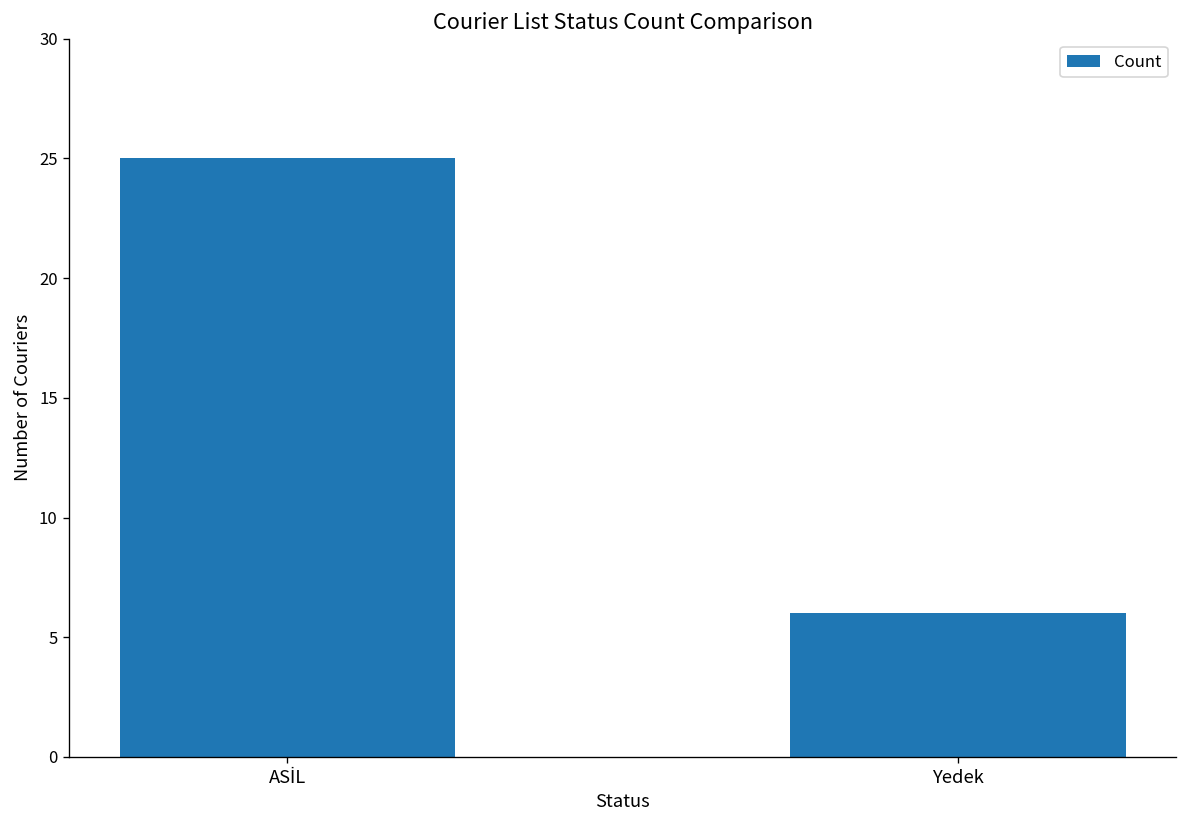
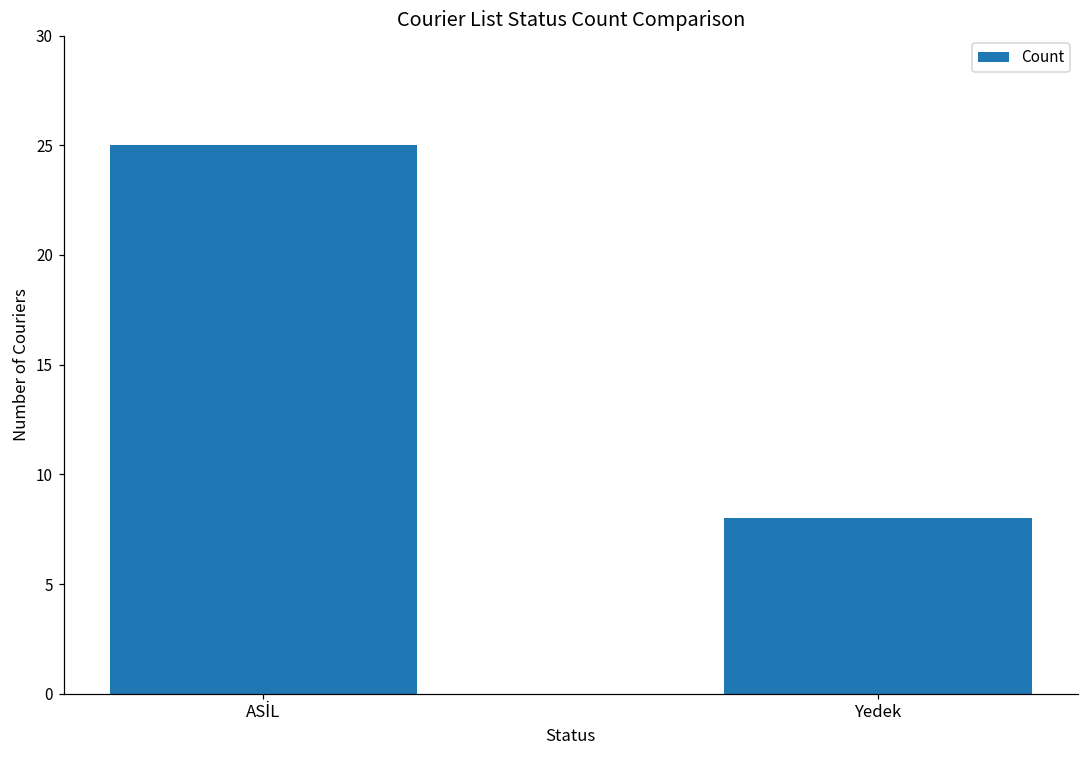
  {
    "ASİL": 25,
-   "Yedek": 6
+   "Yedek": 8
  }
